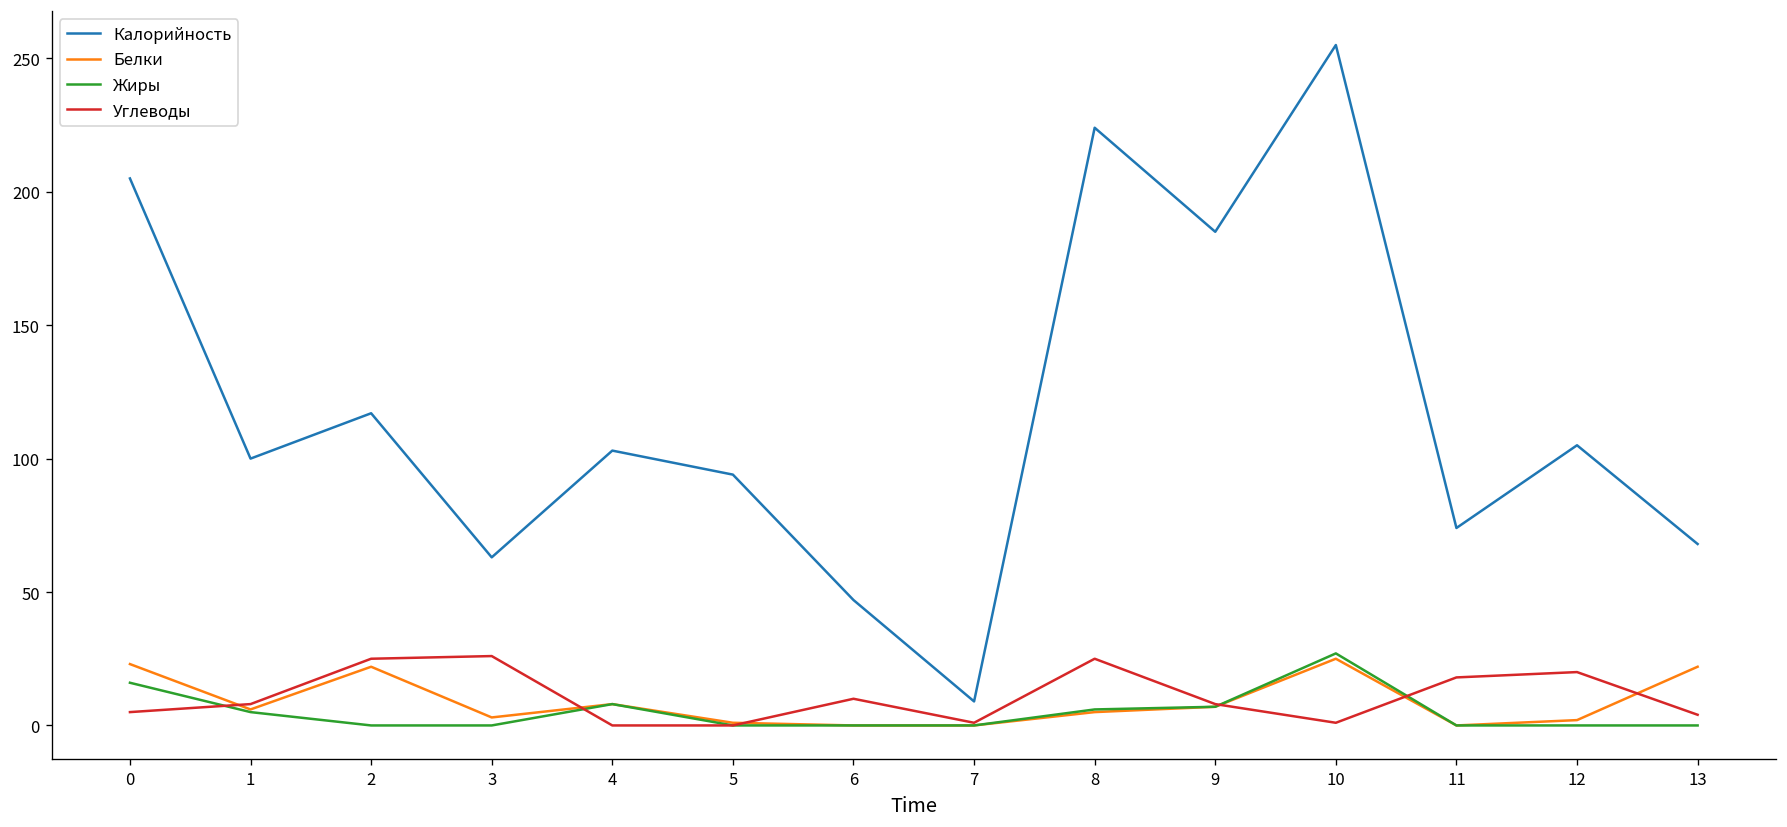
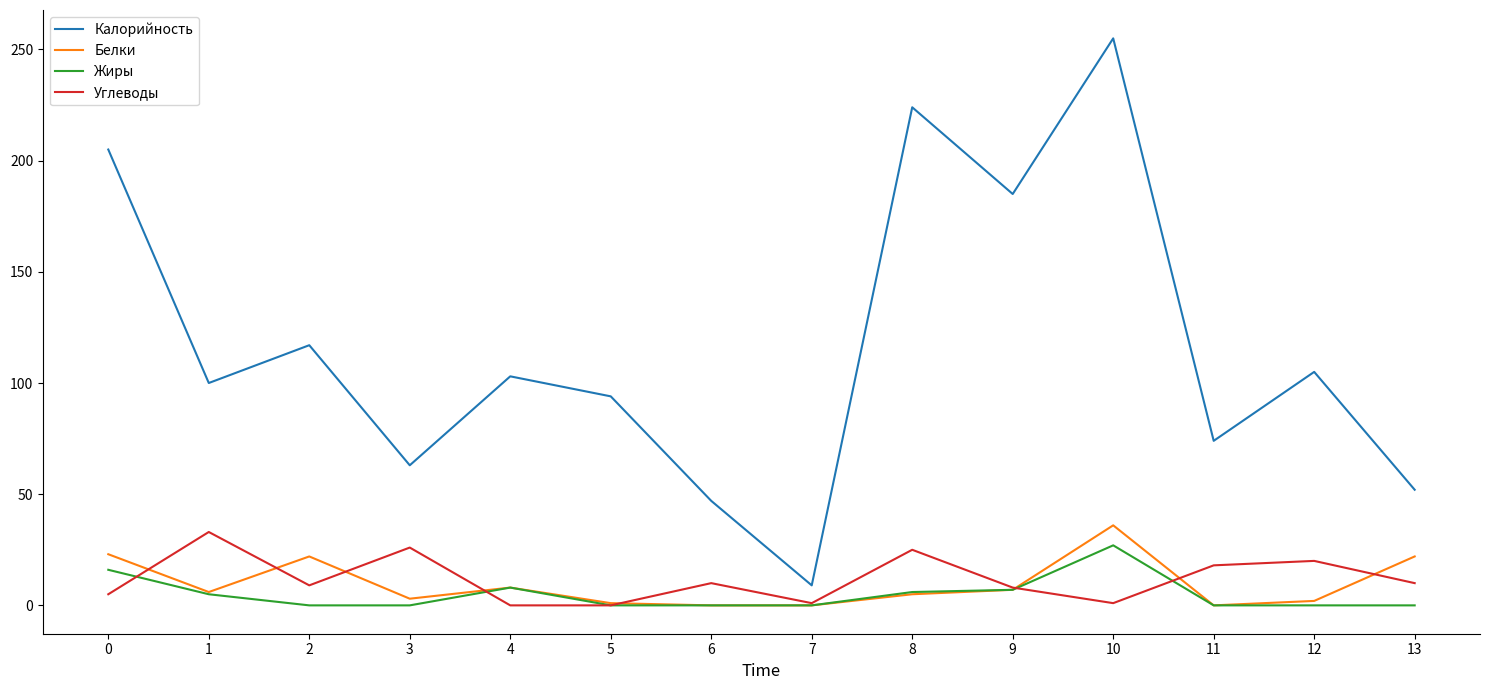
  {
    "Калорийность": {
      "0": 205,
      "1": 100,
      "2": 117,
      "3": 63,
      "4": 103,
      "5": 94,
      "6": 47,
      "7": 9,
      "8": 224,
      "9": 185,
      "10": 255,
      "11": 74,
      "12": 105,
-     "13": 68
+     "13": 52
    },
    "Белки": {
      "0": 23,
      "2": 22,
      "3": 3,
-     "10": 25,
+     "10": 36,
      "12": 2,
      "13": 22
    },
    "Жиры": {
      "0": 16,
      "2": 0,
      "3": 0,
      "10": 27,
      "12": 0,
      "13": 0
    },
    "Углеводы": {
      "0": 5,
-     "1": 8,
-     "2": 25,
+     "1": 33,
+     "2": 9,
      "3": 26,
      "4": 0,
      "6": 10,
      "8": 25,
      "10": 1,
      "11": 18,
      "12": 20,
-     "13": 4
+     "13": 10
    }
  }
